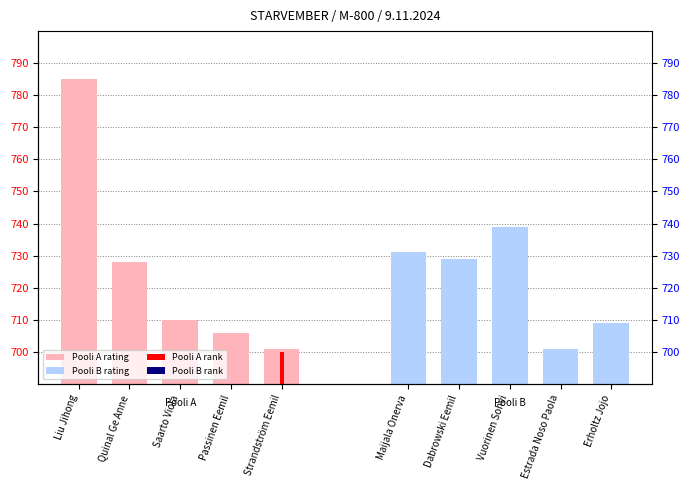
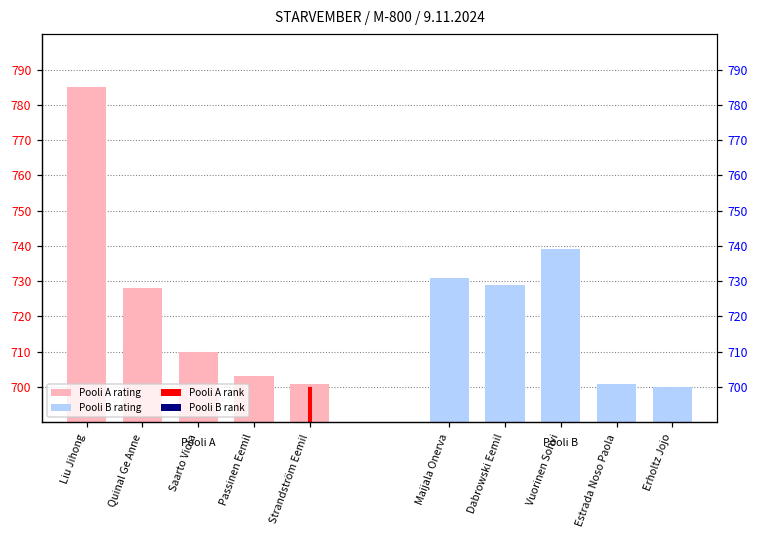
  {
    "Pooli A rating": {
      "Liu Jihong": 785,
      "Quinal Ge Anne": 728,
      "Saarto Viola": 710,
-     "Passinen Eemil": 706,
+     "Passinen Eemil": 703,
      "Strandström Eemil": 701
    },
    "Pooli B rating": {
      "Maijala Onerva": 731,
      "Dabrowski Eemil": 729,
      "Vuorinen Sohvi": 739,
      "Estrada Noso Paola": 701,
-     "Erholtz Jojo": 709
+     "Erholtz Jojo": 700
    }
  }
